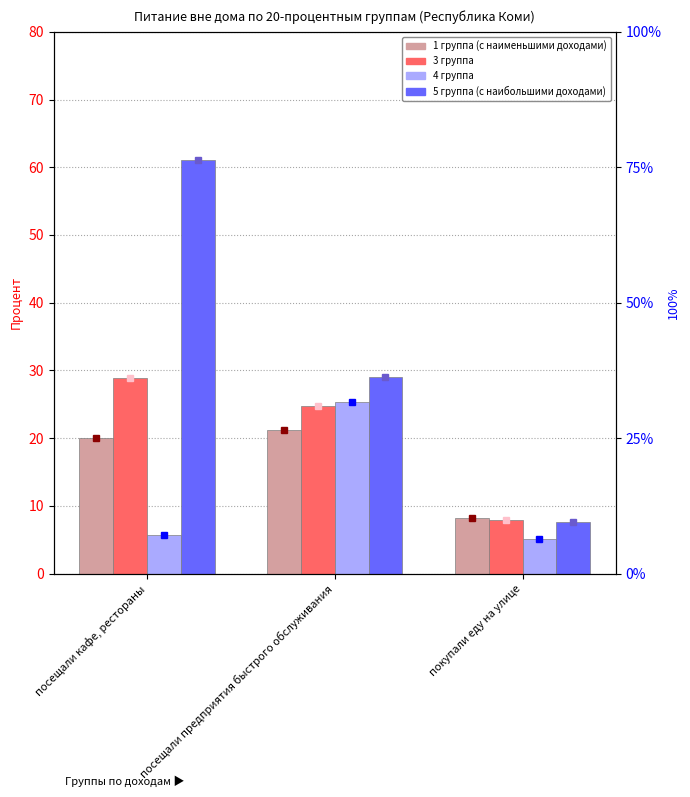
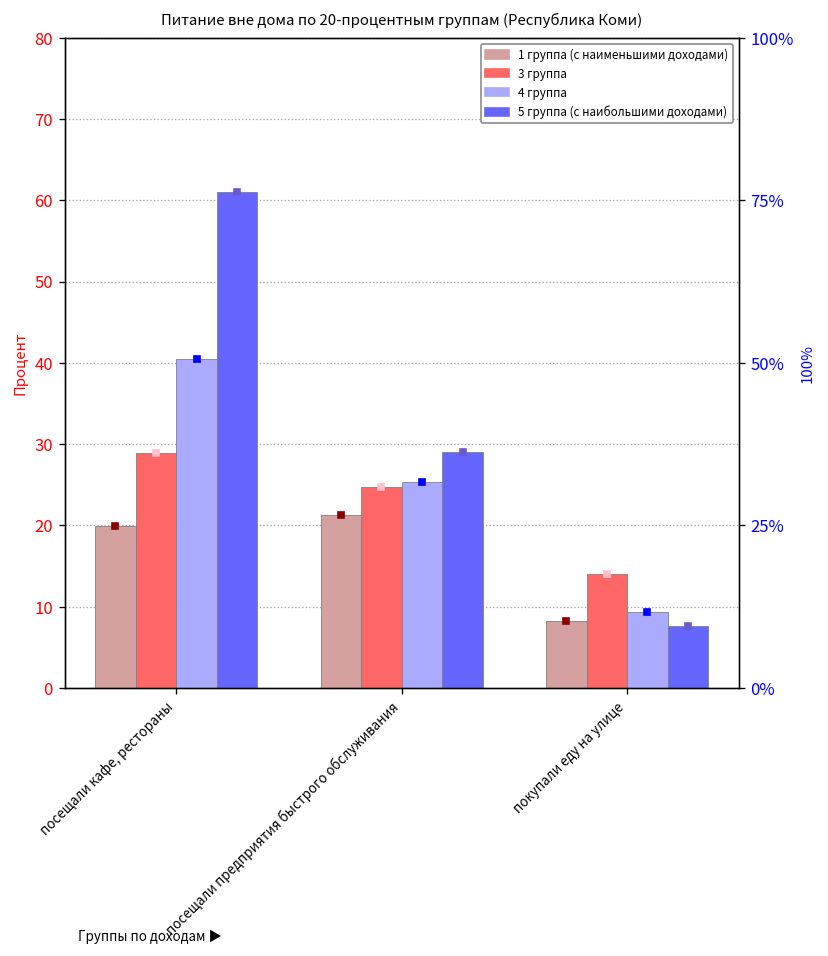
  {
    "1 группа (с наименьшими доходами)": {
      "посещали кафе, рестораны": 20,
      "посещали предприятия быстрого обслуживания": 21,
      "покупали еду на улице": 8
    },
    "3 группа": {
      "посещали кафе, рестораны": 29,
      "посещали предприятия быстрого обслуживания": 25,
-     "покупали еду на улице": 8
+     "покупали еду на улице": 14
    },
    "4 группа": {
-     "посещали кафе, рестораны": 6,
+     "посещали кафе, рестораны": 40,
      "посещали предприятия быстрого обслуживания": 25,
-     "покупали еду на улице": 5
+     "покупали еду на улице": 9
    }
  }
